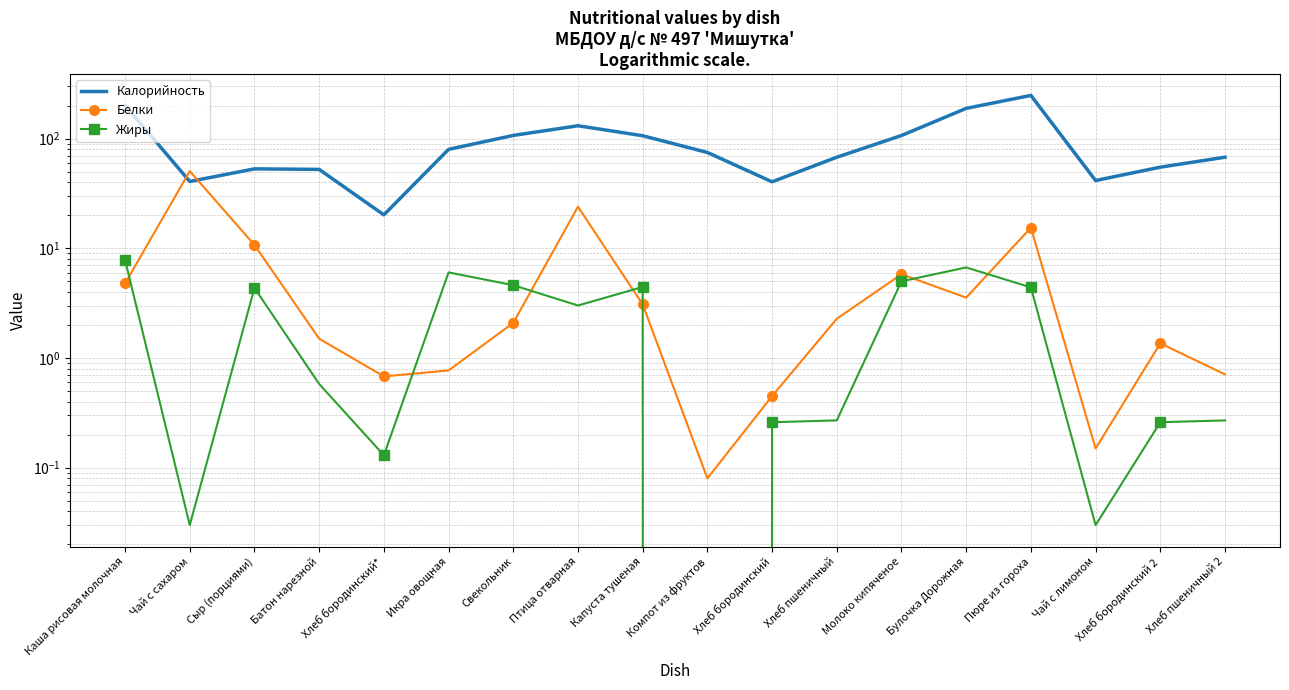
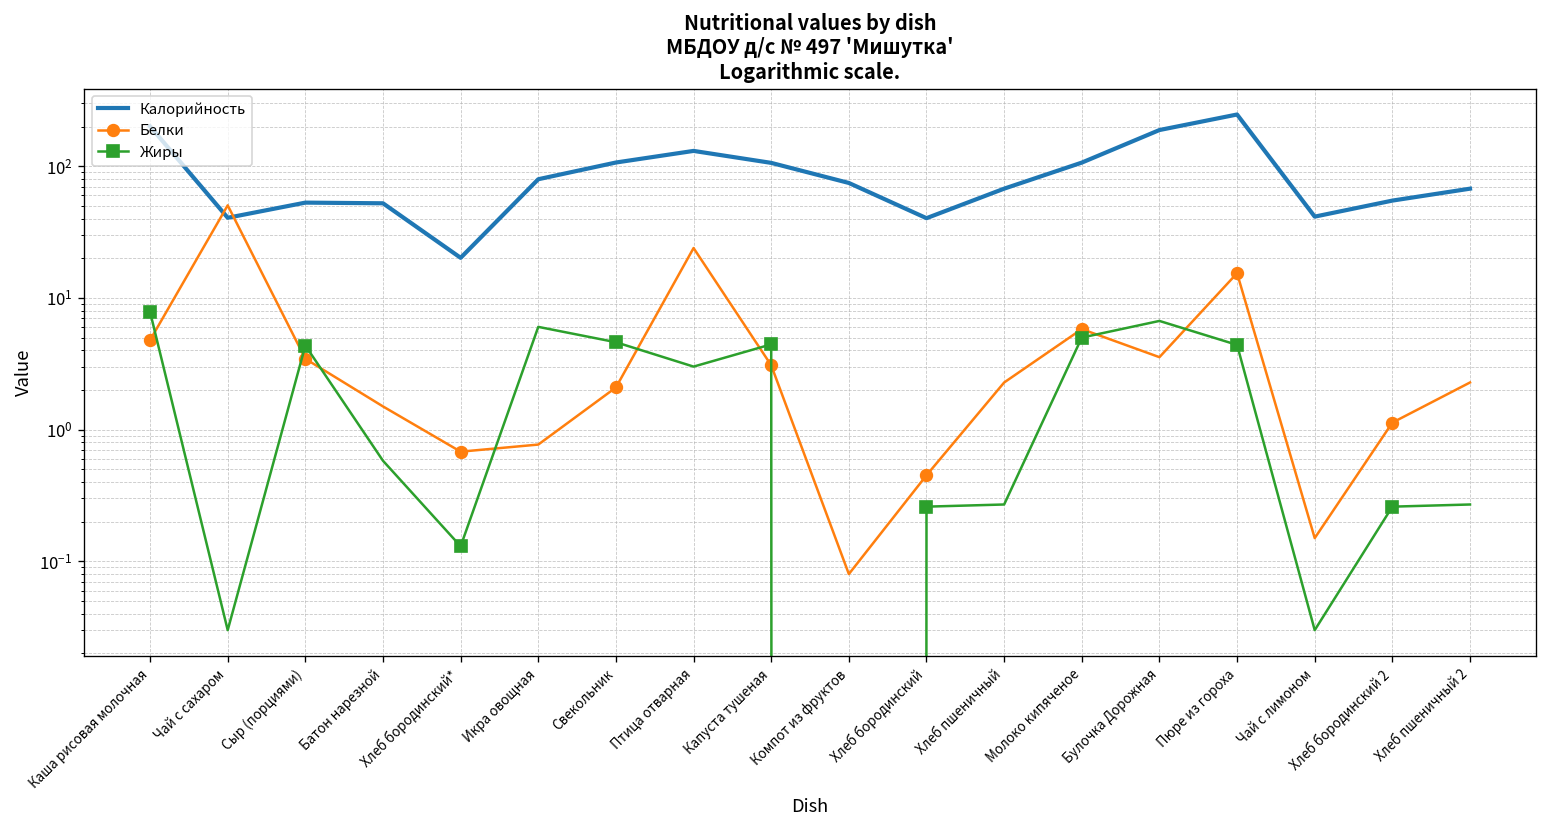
  {
    "Калорийность": {
      "Чай с сахаром": 41,
      "Сыр (порциями)": 50,
      "Батон нарезной": 50,
      "Хлеб бородинский*": 20,
      "Икра овощная": 80,
      "Свекольник": 110,
      "Птица отварная": 130,
      "Капуста тушеная": 110,
      "Компот из фруктов": 70,
      "Хлеб бородинский": 40,
      "Хлеб пшеничный": 70,
      "Молоко кипяченое": 110,
      "Булочка Дорожная": 190,
      "Пюре из гороха": 250,
      "Чай с лимоном": 41,
      "Хлеб бородинский 2": 50,
      "Хлеб пшеничный 2": 70
    },
    "Белки": {
      "Каша рисовая молочная": 5,
      "Чай с сахаром": 50,
-     "Сыр (порциями)": 11,
+     "Сыр (порциями)": 3.5,
      "Батон нарезной": 1.5,
      "Хлеб бородинский*": 0.7,
      "Икра овощная": 0.8,
      "Свекольник": 2.1,
      "Птица отварная": 24,
      "Капуста тушеная": 3.1,
      "Компот из фруктов": 0.08,
      "Хлеб бородинский": 0.45,
      "Хлеб пшеничный": 2.3,
      "Молоко кипяченое": 6,
      "Булочка Дорожная": 3.6,
      "Пюре из гороха": 15,
      "Чай с лимоном": 0.15,
-     "Хлеб бородинский 2": 1.4,
-     "Хлеб пшеничный 2": 0.7
+     "Хлеб бородинский 2": 1.1,
+     "Хлеб пшеничный 2": 2.3
    },
    "Жиры": {
      "Каша рисовая молочная": 8,
      "Чай с сахаром": 0.030,
      "Сыр (порциями)": 4.4,
      "Батон нарезной": 0.6,
      "Хлеб бородинский*": 0.13,
      "Икра овощная": 6,
      "Свекольник": 4.6,
      "Птица отварная": 3.0,
      "Капуста тушеная": 4.4,
      "Хлеб бородинский": 0.26,
      "Хлеб пшеничный": 0.27,
      "Молоко кипяченое": 5,
      "Булочка Дорожная": 7,
      "Пюре из гороха": 4.4,
      "Чай с лимоном": 0.030,
      "Хлеб бородинский 2": 0.26,
      "Хлеб пшеничный 2": 0.27
    }
  }
